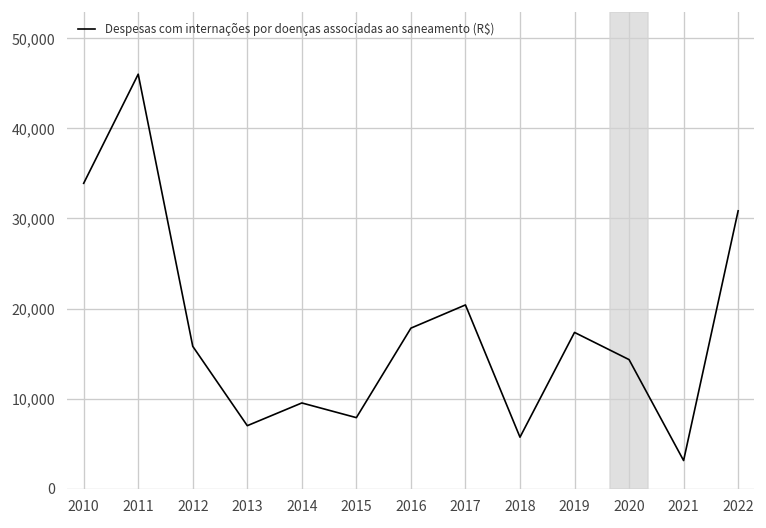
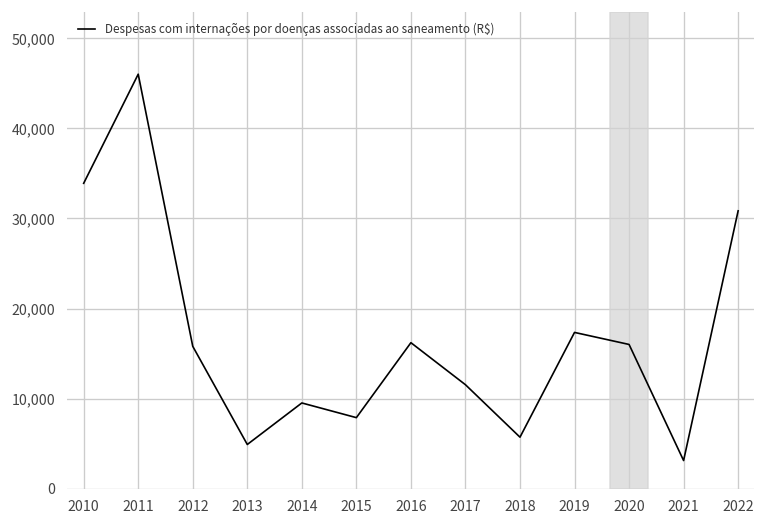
  {
    "2010": "34,000",
    "2011": "46,000",
    "2012": "16,000",
-   "2013": "7,000",
+   "2013": "5,000",
    "2014": "10,000",
    "2015": "8,000",
-   "2016": "18,000",
-   "2017": "20,000",
+   "2016": "16,000",
+   "2017": "12,000",
    "2018": "6,000",
    "2019": "17,000",
-   "2020": "14,000",
+   "2020": "16,000",
    "2021": "3,000",
    "2022": "31,000"
  }
